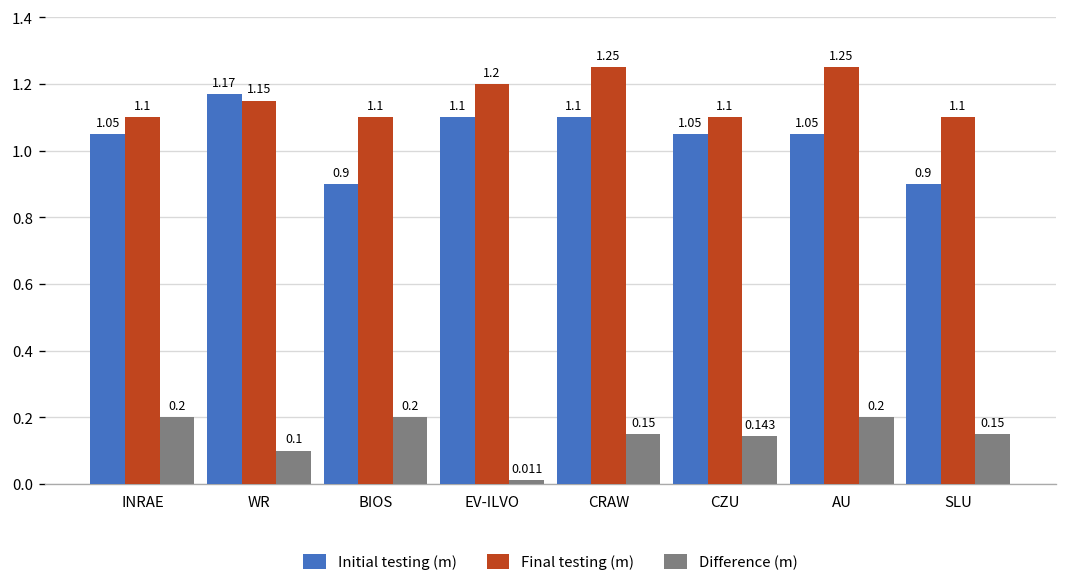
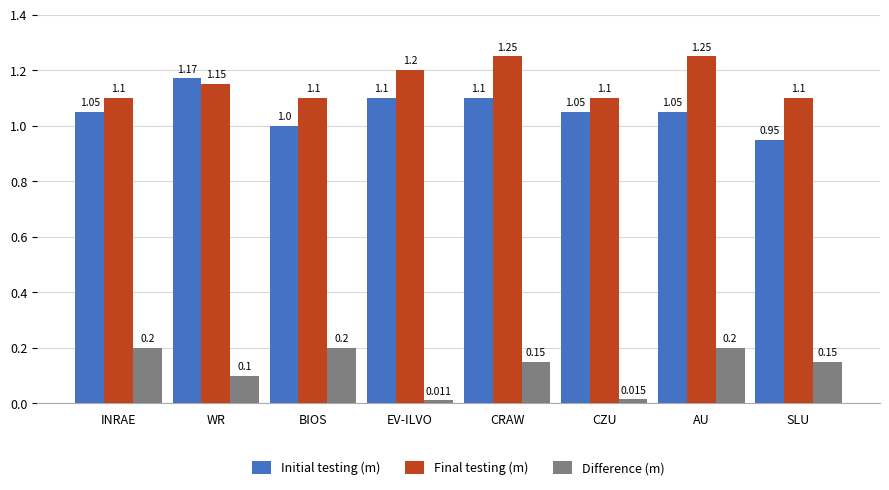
  {
    "Initial testing (m)": {
      "INRAE": 1.05,
      "WR": 1.17,
-     "BIOS": 0.9,
+     "BIOS": 1.0,
      "EV-ILVO": 1.1,
      "CRAW": 1.1,
      "CZU": 1.05,
      "AU": 1.05,
-     "SLU": 0.9
+     "SLU": 0.95
    },
    "Final testing (m)": {
      "INRAE": 1.1,
      "WR": 1.15,
      "BIOS": 1.1,
      "EV-ILVO": 1.2,
      "CRAW": 1.25,
      "CZU": 1.1,
      "AU": 1.25,
      "SLU": 1.1
    },
    "Difference (m)": {
      "INRAE": 0.2,
      "WR": 0.1,
      "BIOS": 0.2,
      "EV-ILVO": 0.011,
      "CRAW": 0.15,
-     "CZU": 0.143,
+     "CZU": 0.015,
      "AU": 0.2,
      "SLU": 0.15
    }
  }
